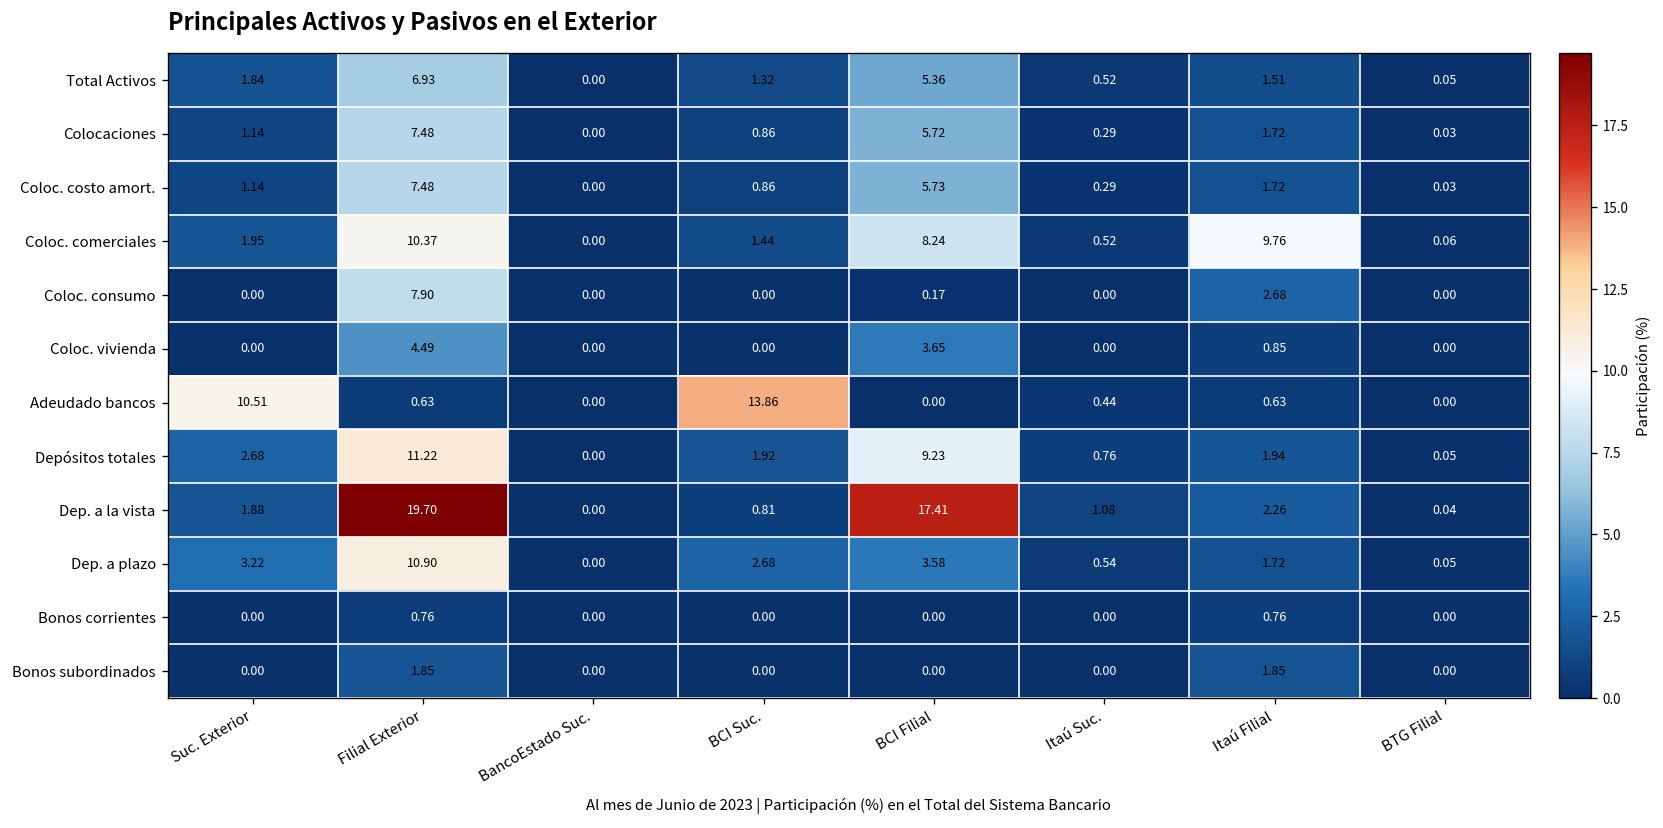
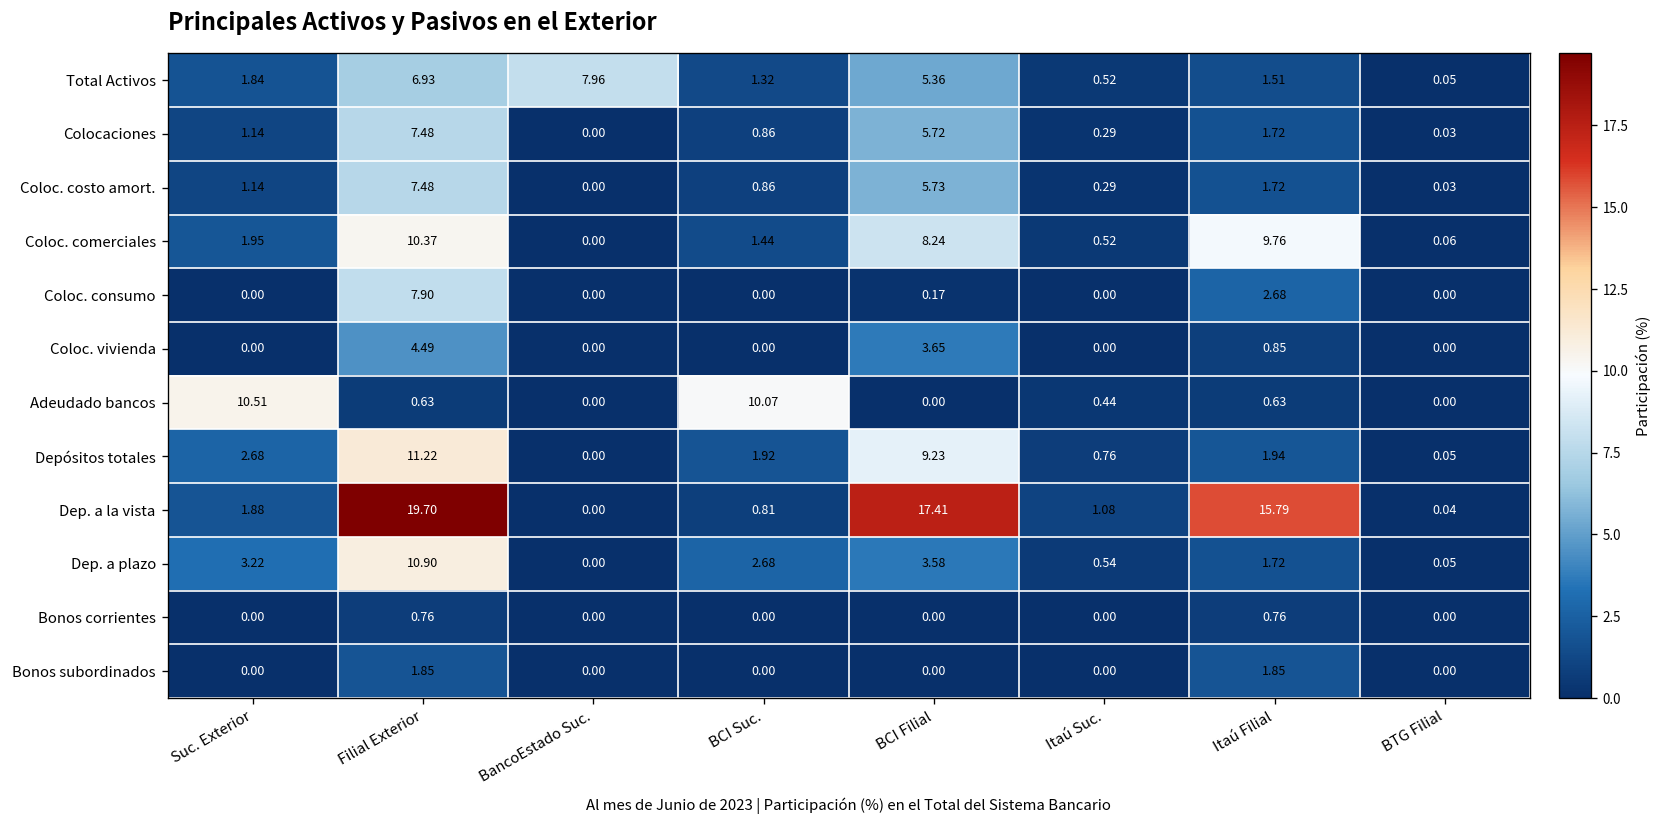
  {
    "Total Activos": {
      "Suc. Exterior": 1.84,
      "Filial Exterior": 6.93,
-     "BancoEstado Suc.": 0.00,
+     "BancoEstado Suc.": 7.96,
      "BCI Suc.": 1.32,
      "BCI Filial": 5.36,
      "Itaú Suc.": 0.52,
      "Itaú Filial": 1.51,
      "BTG Filial": 0.05
    },
    "Colocaciones": {
      "Suc. Exterior": 1.14,
      "Filial Exterior": 7.48,
      "BancoEstado Suc.": 0.00,
      "BCI Suc.": 0.86,
      "BCI Filial": 5.72,
      "Itaú Suc.": 0.29,
      "Itaú Filial": 1.72,
      "BTG Filial": 0.03
    },
    "Coloc. costo amort.": {
      "Suc. Exterior": 1.14,
      "Filial Exterior": 7.48,
      "BancoEstado Suc.": 0.00,
      "BCI Suc.": 0.86,
      "BCI Filial": 5.73,
      "Itaú Suc.": 0.29,
      "Itaú Filial": 1.72,
      "BTG Filial": 0.03
    },
    "Coloc. comerciales": {
      "Suc. Exterior": 1.95,
      "Filial Exterior": 10.37,
      "BancoEstado Suc.": 0.00,
      "BCI Suc.": 1.44,
      "BCI Filial": 8.24,
      "Itaú Suc.": 0.52,
      "Itaú Filial": 9.76,
      "BTG Filial": 0.06
    },
    "Coloc. consumo": {
      "Suc. Exterior": 0.00,
      "Filial Exterior": 7.90,
      "BancoEstado Suc.": 0.00,
      "BCI Suc.": 0.00,
      "BCI Filial": 0.17,
      "Itaú Suc.": 0.00,
      "Itaú Filial": 2.68,
      "BTG Filial": 0.00
    },
    "Coloc. vivienda": {
      "Suc. Exterior": 0.00,
      "Filial Exterior": 4.49,
      "BancoEstado Suc.": 0.00,
      "BCI Suc.": 0.00,
      "BCI Filial": 3.65,
      "Itaú Suc.": 0.00,
      "Itaú Filial": 0.85,
      "BTG Filial": 0.00
    },
    "Adeudado bancos": {
      "Suc. Exterior": 10.51,
      "Filial Exterior": 0.63,
      "BancoEstado Suc.": 0.00,
-     "BCI Suc.": 13.86,
+     "BCI Suc.": 10.07,
      "BCI Filial": 0.00,
      "Itaú Suc.": 0.44,
      "Itaú Filial": 0.63,
      "BTG Filial": 0.00
    },
    "Depósitos totales": {
      "Suc. Exterior": 2.68,
      "Filial Exterior": 11.22,
      "BancoEstado Suc.": 0.00,
      "BCI Suc.": 1.92,
      "BCI Filial": 9.23,
      "Itaú Suc.": 0.76,
      "Itaú Filial": 1.94,
      "BTG Filial": 0.05
    },
    "Dep. a la vista": {
      "Suc. Exterior": 1.88,
      "Filial Exterior": 19.70,
      "BancoEstado Suc.": 0.00,
      "BCI Suc.": 0.81,
      "BCI Filial": 17.41,
      "Itaú Suc.": 1.08,
-     "Itaú Filial": 2.26,
+     "Itaú Filial": 15.79,
      "BTG Filial": 0.04
    },
    "Dep. a plazo": {
      "Suc. Exterior": 3.22,
      "Filial Exterior": 10.90,
      "BancoEstado Suc.": 0.00,
      "BCI Suc.": 2.68,
      "BCI Filial": 3.58,
      "Itaú Suc.": 0.54,
      "Itaú Filial": 1.72,
      "BTG Filial": 0.05
    },
    "Bonos corrientes": {
      "Suc. Exterior": 0.00,
      "Filial Exterior": 0.76,
      "BancoEstado Suc.": 0.00,
      "BCI Suc.": 0.00,
      "BCI Filial": 0.00,
      "Itaú Suc.": 0.00,
      "Itaú Filial": 0.76,
      "BTG Filial": 0.00
    },
    "Bonos subordinados": {
      "Suc. Exterior": 0.00,
      "Filial Exterior": 1.85,
      "BancoEstado Suc.": 0.00,
      "BCI Suc.": 0.00,
      "BCI Filial": 0.00,
      "Itaú Suc.": 0.00,
      "Itaú Filial": 1.85,
      "BTG Filial": 0.00
    }
  }
